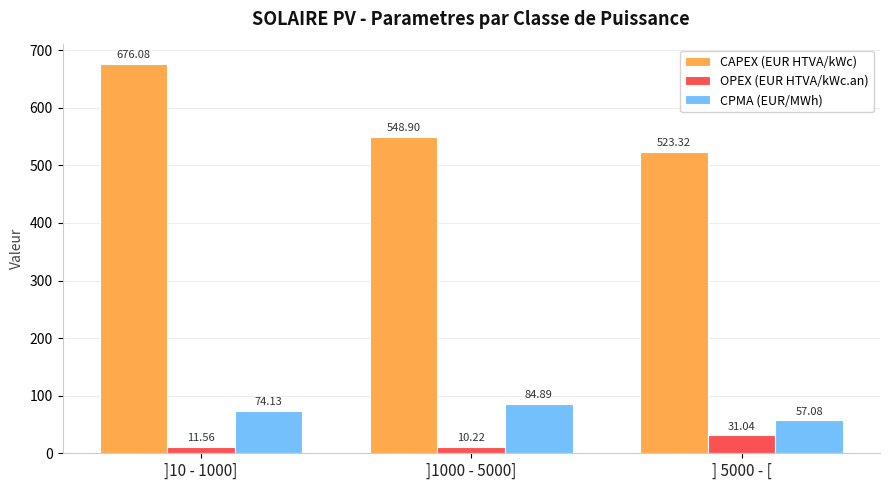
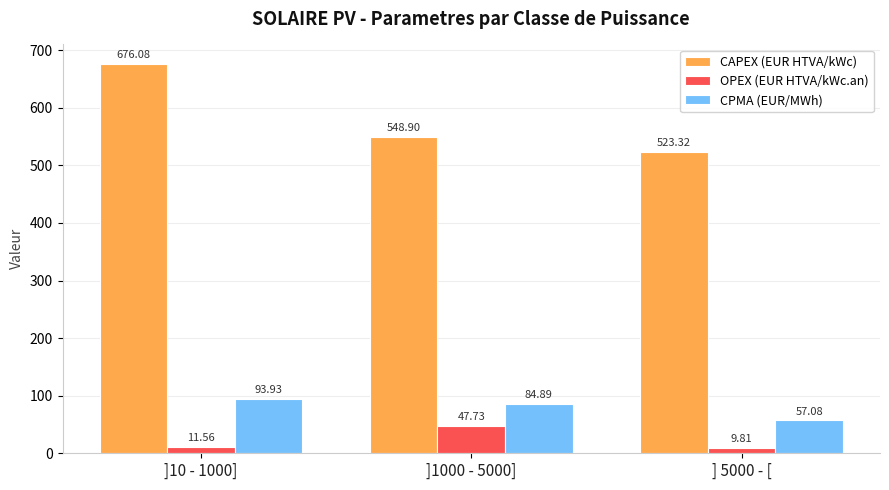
  {
    "CAPEX (EUR HTVA/kWc)": {
      "]10 - 1000]": 676.08,
      "]1000 - 5000]": 548.90,
      "] 5000 - [": 523.32
    },
    "OPEX (EUR HTVA/kWc.an)": {
      "]10 - 1000]": 11.56,
-     "]1000 - 5000]": 10.22,
-     "] 5000 - [": 31.04
+     "]1000 - 5000]": 47.73,
+     "] 5000 - [": 9.81
    },
    "CPMA (EUR/MWh)": {
-     "]10 - 1000]": 74.13,
+     "]10 - 1000]": 93.93,
      "]1000 - 5000]": 84.89,
      "] 5000 - [": 57.08
    }
  }
